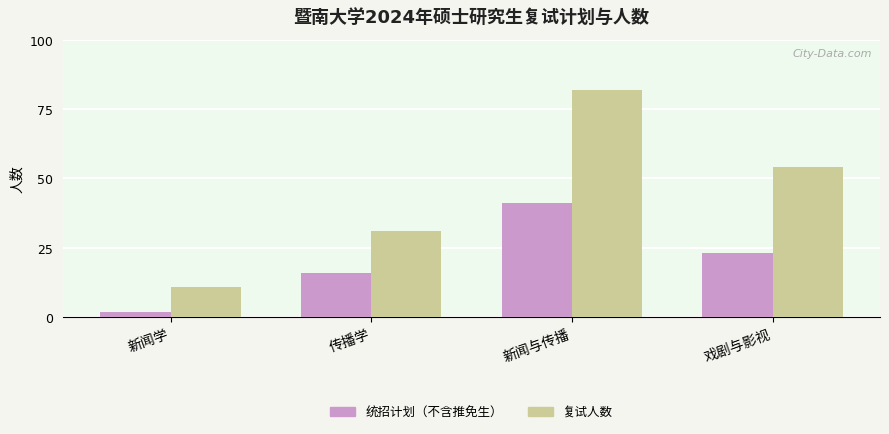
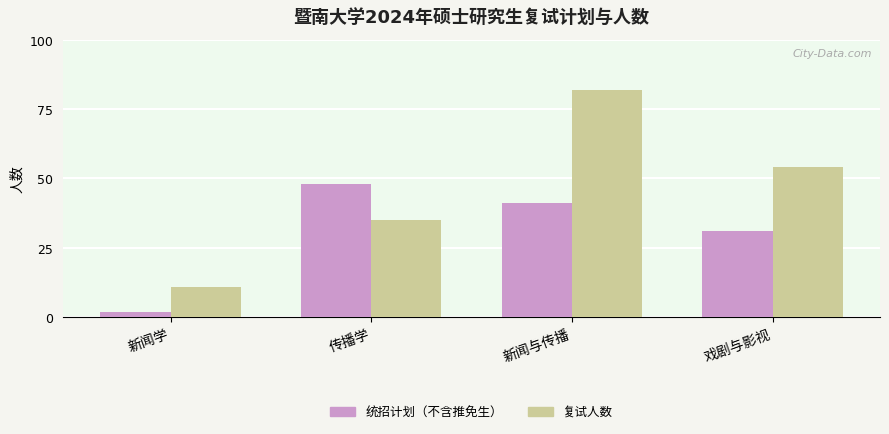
  {
    "统招计划（不含推免生）": {
      "新闻学": 2,
-     "传播学": 16,
+     "传播学": 48,
      "新闻与传播": 41,
-     "戏剧与影视": 23
+     "戏剧与影视": 31
    },
    "复试人数": {
      "新闻学": 11,
-     "传播学": 31,
+     "传播学": 35,
      "新闻与传播": 82,
      "戏剧与影视": 54
    }
  }
